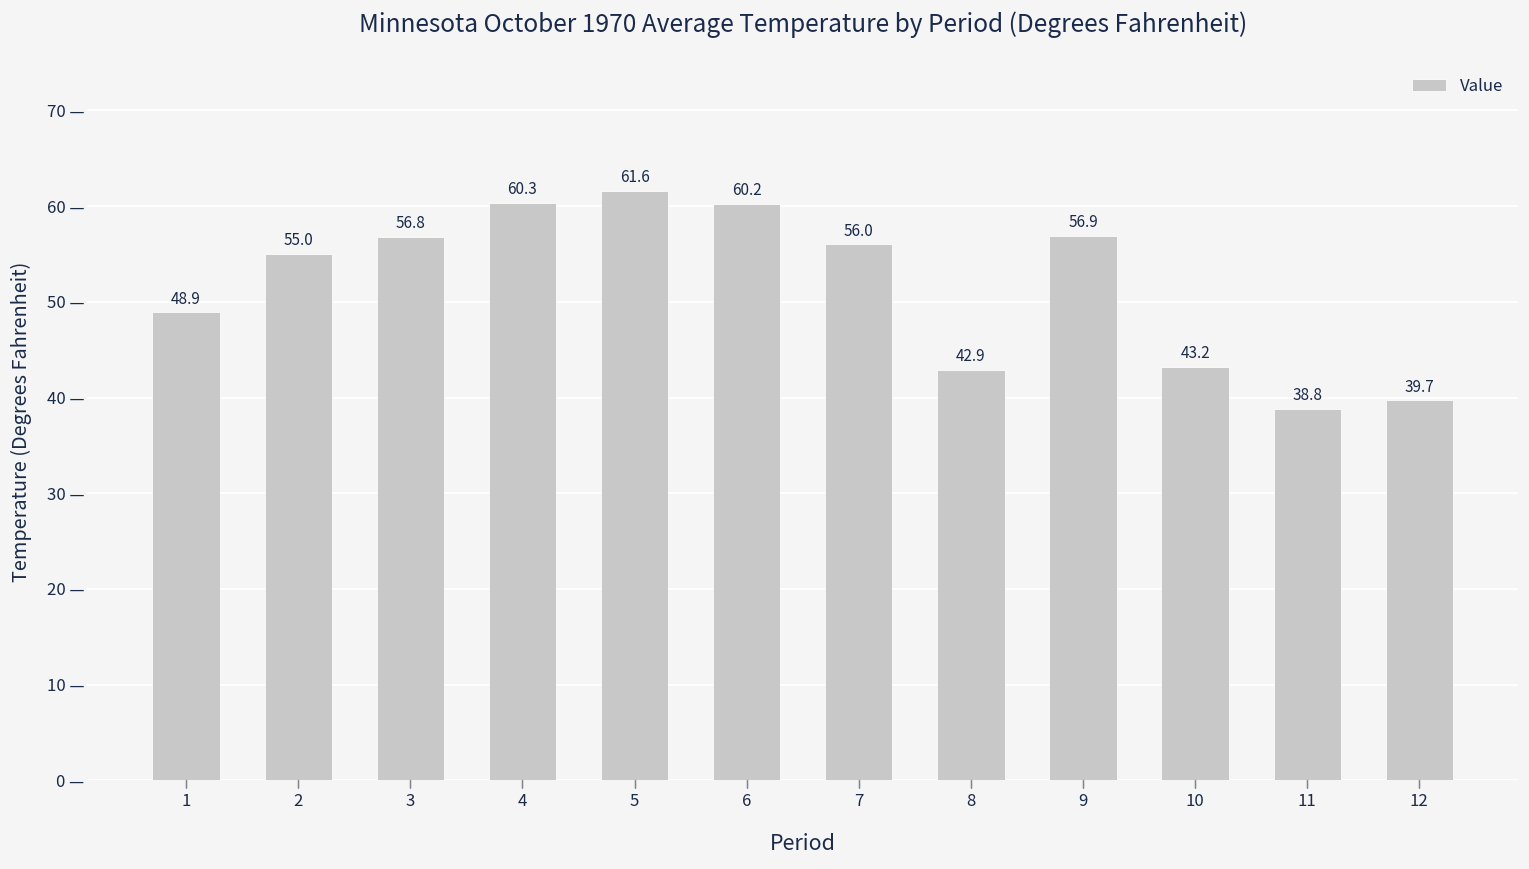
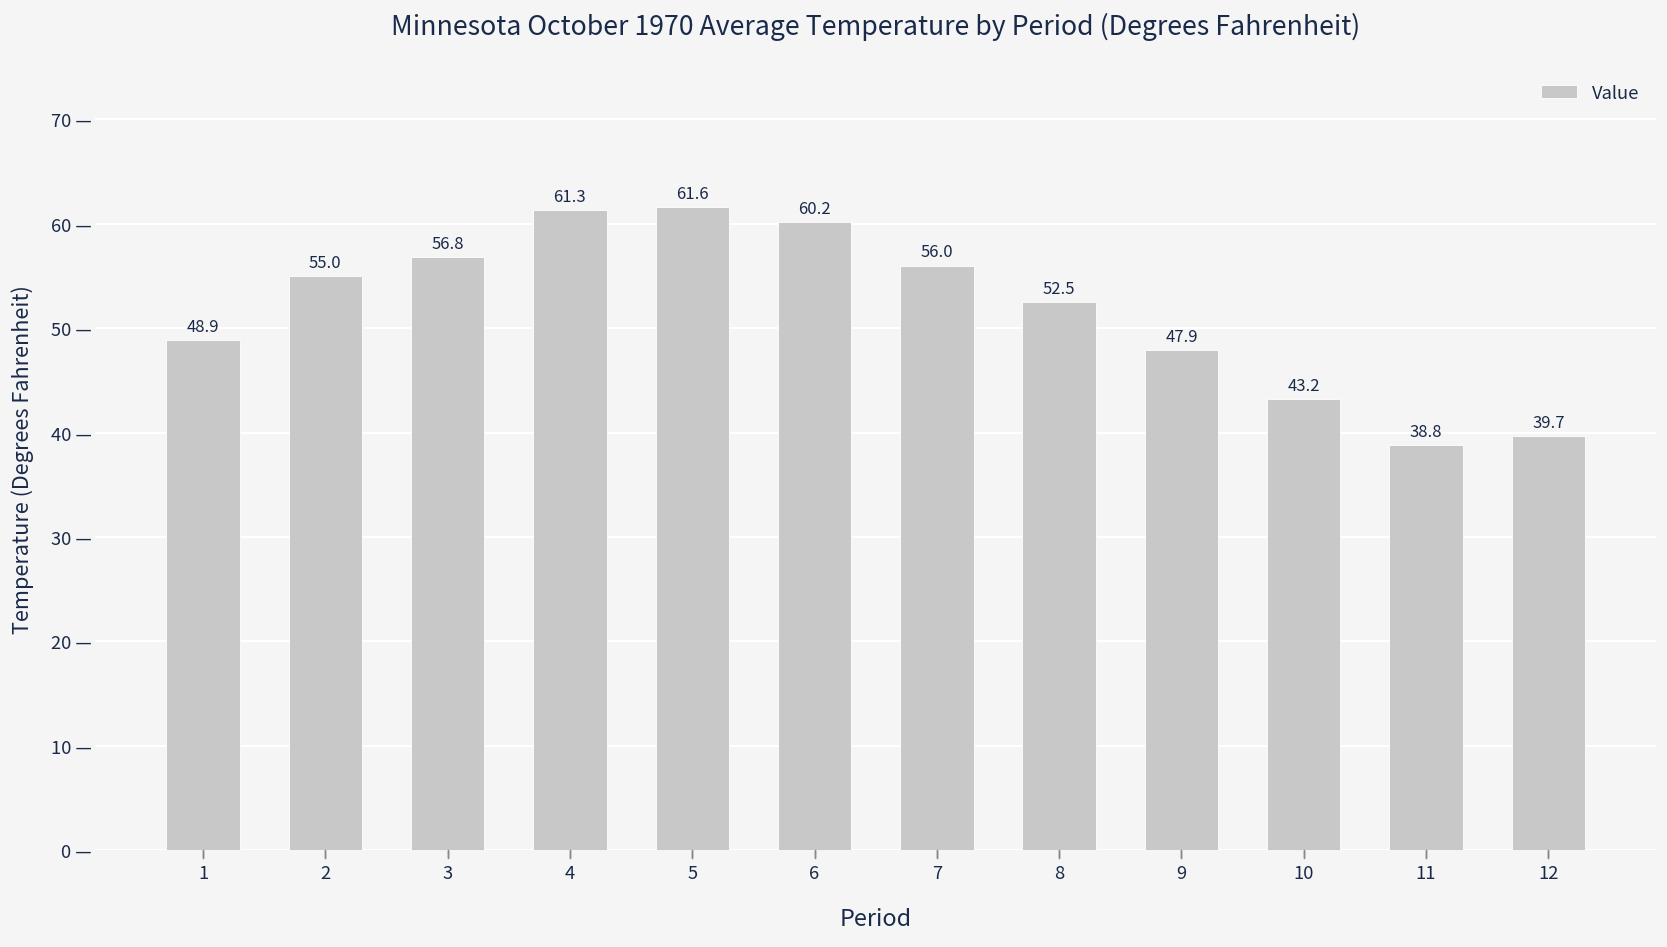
  {
    "1": 48.9,
    "2": 55.0,
    "3": 56.8,
-   "4": 60.3,
+   "4": 61.3,
    "5": 61.6,
    "6": 60.2,
    "7": 56.0,
-   "8": 42.9,
-   "9": 56.9,
+   "8": 52.5,
+   "9": 47.9,
    "10": 43.2,
    "11": 38.8,
    "12": 39.7
  }
